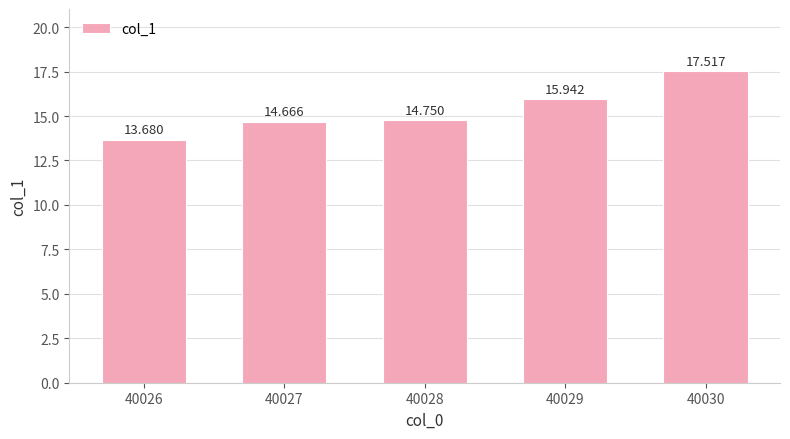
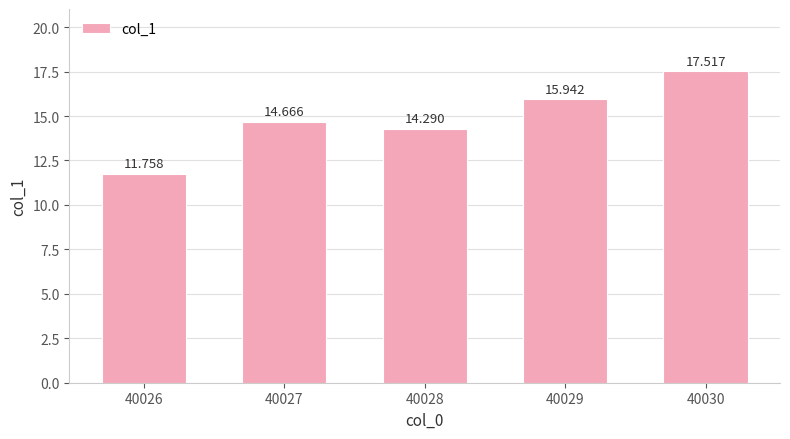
  {
-   "40026": 13.680,
+   "40026": 11.758,
    "40027": 14.666,
-   "40028": 14.750,
+   "40028": 14.290,
    "40029": 15.942,
    "40030": 17.517
  }
